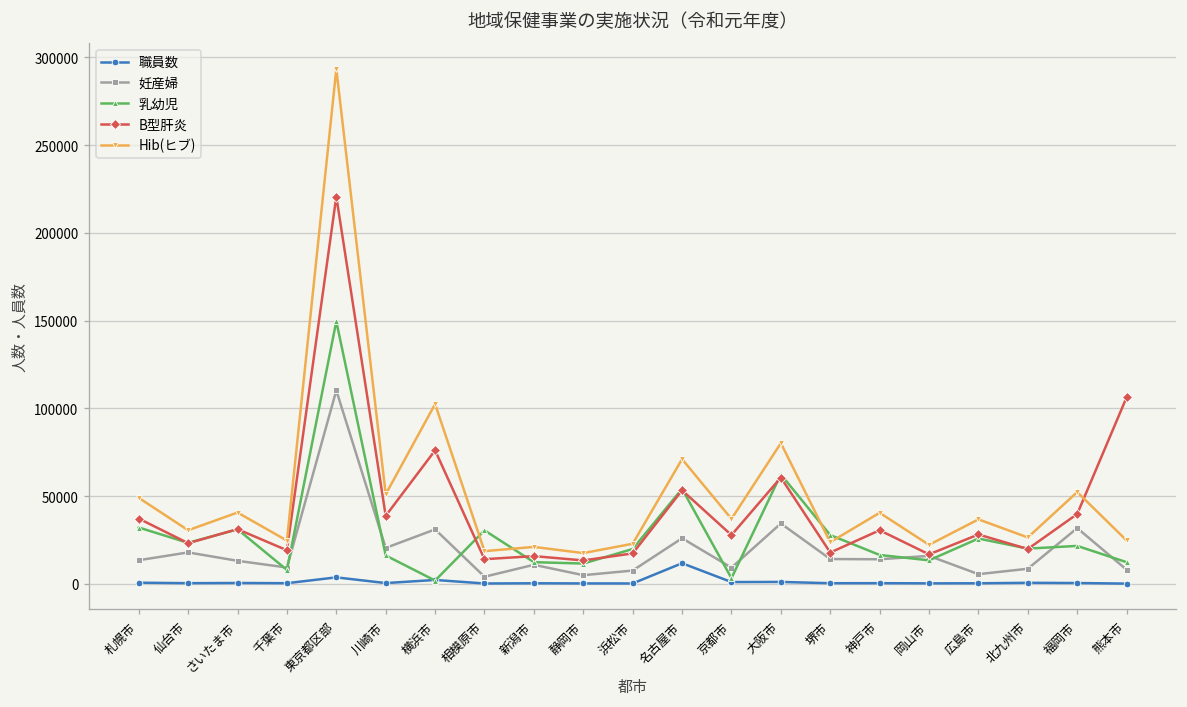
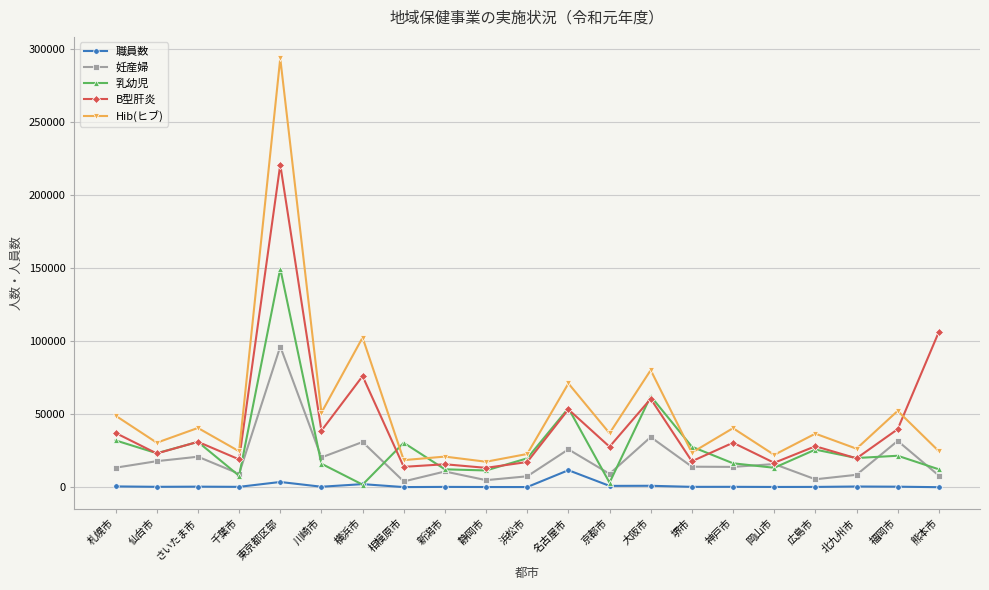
  {
    "職員数": {
      "札幌市": 1000,
      "仙台市": 0,
      "さいたま市": 0,
      "千葉市": 0,
      "東京都区部": 4000,
      "川崎市": 0,
      "相模原市": 0,
      "新潟市": 0,
      "静岡市": 0,
      "浜松市": 0,
      "名古屋市": 12000,
      "京都市": 1000,
      "大阪市": 1000,
      "堺市": 0,
      "神戸市": 0,
      "岡山市": 0,
      "広島市": 0,
      "北九州市": 1000,
      "福岡市": 0,
      "熊本市": 0
    },
    "妊産婦": {
      "札幌市": 13000,
      "仙台市": 18000,
-     "さいたま市": 13000,
-     "東京都区部": 110000,
+     "さいたま市": 21000,
+     "東京都区部": 96000,
      "川崎市": 20000,
      "横浜市": 31000,
      "相模原市": 4000,
      "静岡市": 5000,
      "浜松市": 8000,
      "名古屋市": 26000,
      "京都市": 9000,
      "大阪市": 34000,
      "堺市": 14000,
      "神戸市": 14000,
      "広島市": 5000,
      "北九州市": 9000,
      "福岡市": 32000,
      "熊本市": 8000
    },
    "乳幼児": {
      "札幌市": 32000,
      "東京都区部": 150000,
      "川崎市": 16000,
      "相模原市": 30000,
      "静岡市": 12000,
      "浜松市": 20000,
      "京都市": 3000,
      "大阪市": 62000,
      "堺市": 28000,
      "神戸市": 16000,
      "岡山市": 13000,
      "広島市": 26000,
      "福岡市": 22000,
      "熊本市": 12000
    },
    "B型肝炎": {
      "札幌市": 37000,
      "千葉市": 19000,
      "東京都区部": 221000,
      "川崎市": 39000,
      "横浜市": 76000,
      "相模原市": 14000,
      "新潟市": 16000,
      "静岡市": 13000,
      "浜松市": 17000,
      "京都市": 28000,
      "大阪市": 61000,
      "堺市": 18000,
      "神戸市": 30000,
      "広島市": 28000,
      "福岡市": 40000,
      "熊本市": 106000
    },
    "Hib(ヒブ)": {
      "札幌市": 49000,
      "仙台市": 30000,
      "さいたま市": 41000,
      "千葉市": 25000,
      "東京都区部": 293000,
      "川崎市": 51000,
      "横浜市": 102000,
      "相模原市": 19000,
      "新潟市": 21000,
      "静岡市": 17000,
      "浜松市": 23000,
      "名古屋市": 71000,
      "京都市": 37000,
      "大阪市": 80000,
      "堺市": 24000,
      "神戸市": 40000,
      "岡山市": 22000,
      "広島市": 37000,
      "北九州市": 26000,
      "福岡市": 52000,
      "熊本市": 25000
    }
  }
